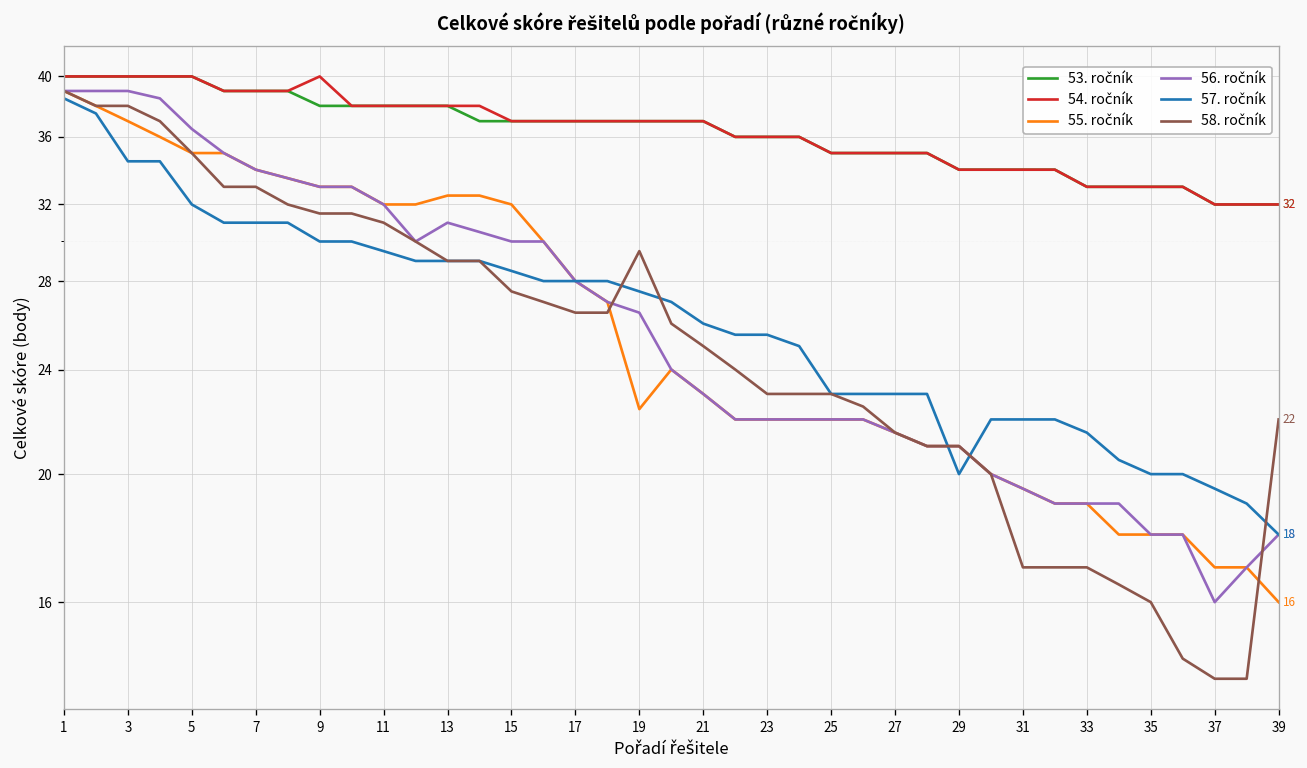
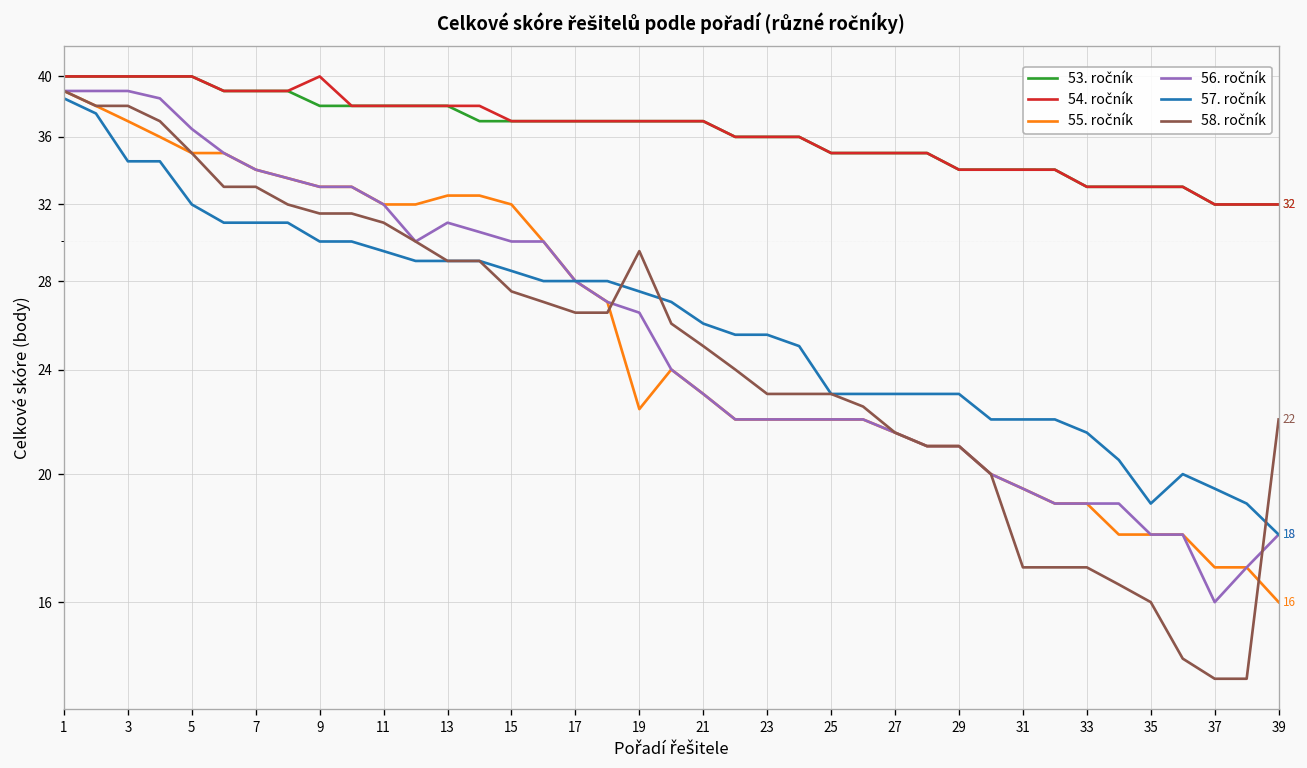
  {
    "53. ročník": {
      "9": 38
    },
    "54. ročník": {
      "9": 40
    },
    "55. ročník": {
      "39": 16
    },
    "56. ročník": {
      "3": 39,
      "5": 36.5,
      "13": 31,
      "15": 30,
      "19": 26.5,
      "37": 16
    },
    "57. ročník": {
      "1": 38.5,
      "3": 34.5,
      "5": 32,
      "7": 31,
      "9": 30,
      "11": 29.5,
      "15": 28.5,
      "19": 27.5,
      "21": 26,
      "23": 25.5,
      "27": 23,
-     "29": 20,
+     "29": 23,
      "31": 22,
      "33": 21.5,
-     "35": 20,
+     "35": 19,
      "37": 19.5
    },
    "58. ročník": {
      "39": 22
    }
  }
